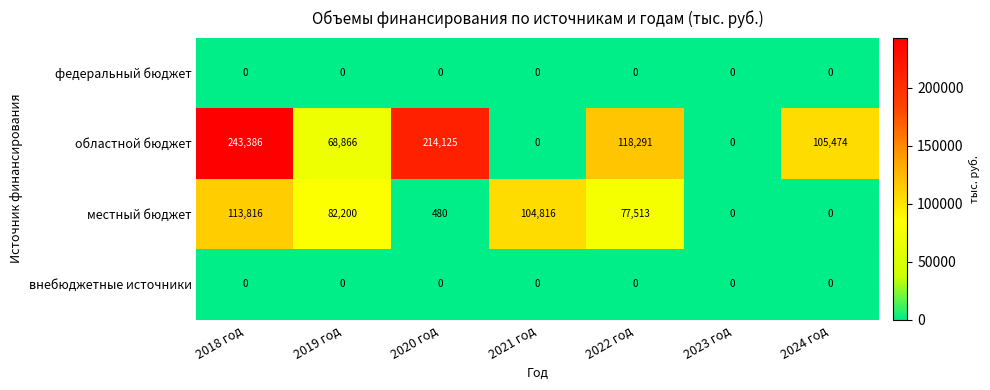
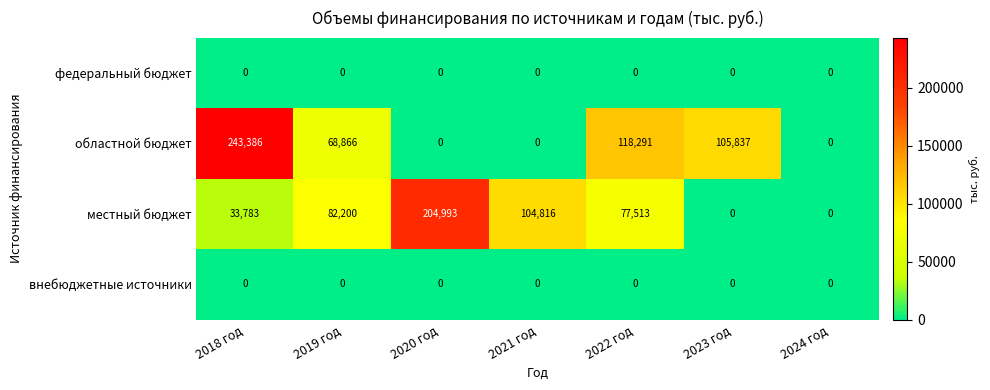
  {
    "федеральный бюджет": {
      "2018 год": "0",
      "2019 год": "0",
      "2020 год": "0",
      "2021 год": "0",
      "2022 год": "0",
      "2023 год": "0",
      "2024 год": "0"
    },
    "областной бюджет": {
      "2018 год": "243,386",
      "2019 год": "68,866",
-     "2020 год": "214,125",
+     "2020 год": "0",
      "2021 год": "0",
      "2022 год": "118,291",
-     "2023 год": "0",
-     "2024 год": "105,474"
+     "2023 год": "105,837",
+     "2024 год": "0"
    },
    "местный бюджет": {
-     "2018 год": "113,816",
+     "2018 год": "33,783",
      "2019 год": "82,200",
-     "2020 год": "480",
+     "2020 год": "204,993",
      "2021 год": "104,816",
      "2022 год": "77,513",
      "2023 год": "0",
      "2024 год": "0"
    },
    "внебюджетные источники": {
      "2018 год": "0",
      "2019 год": "0",
      "2020 год": "0",
      "2021 год": "0",
      "2022 год": "0",
      "2023 год": "0",
      "2024 год": "0"
    }
  }
